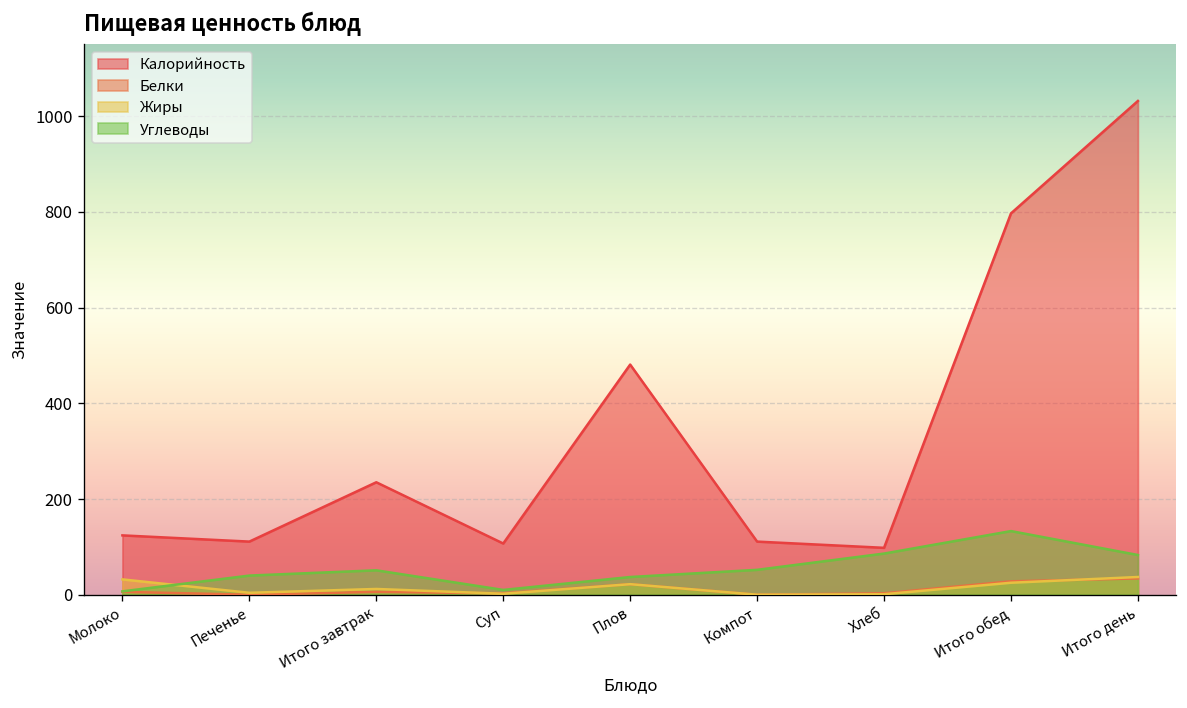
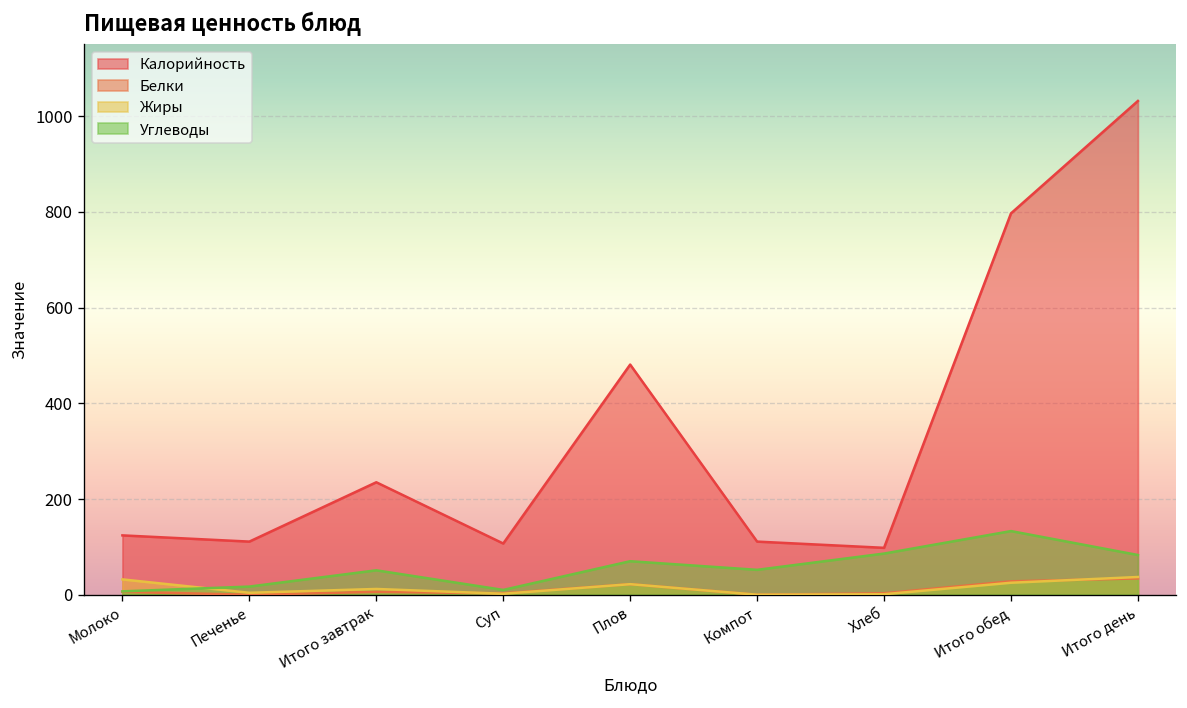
  {
    "Жиры": {
      "Молоко": 30
    },
    "Углеводы": {
-     "Печенье": 40,
+     "Печенье": 20,
      "Итого завтрак": 50,
      "Суп": 10,
-     "Плов": 40,
+     "Плов": 70,
      "Компот": 50,
      "Хлеб": 90,
      "Итого обед": 130,
      "Итого день": 80
    }
  }
